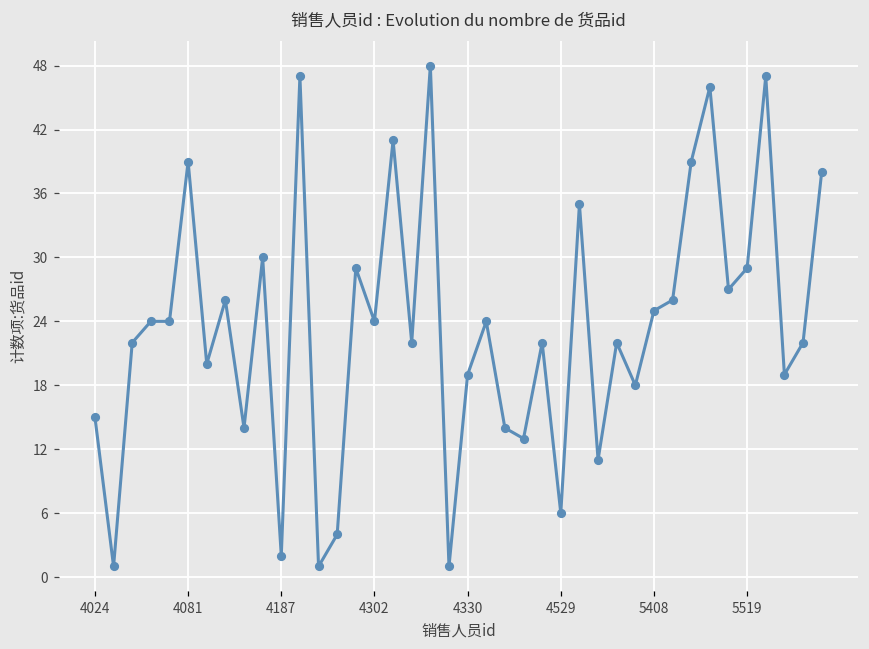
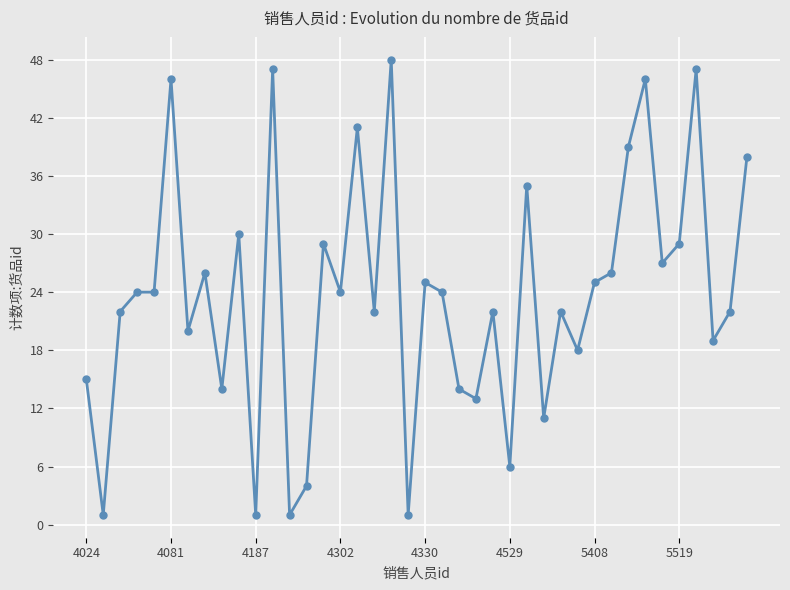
  {
    "4024": 15,
-   "4081": 39,
-   "4187": 2,
+   "4081": 46,
+   "4187": 1,
    "4302": 24,
-   "4330": 19,
+   "4330": 25,
    "4529": 6,
    "5408": 25,
    "5519": 29
  }
